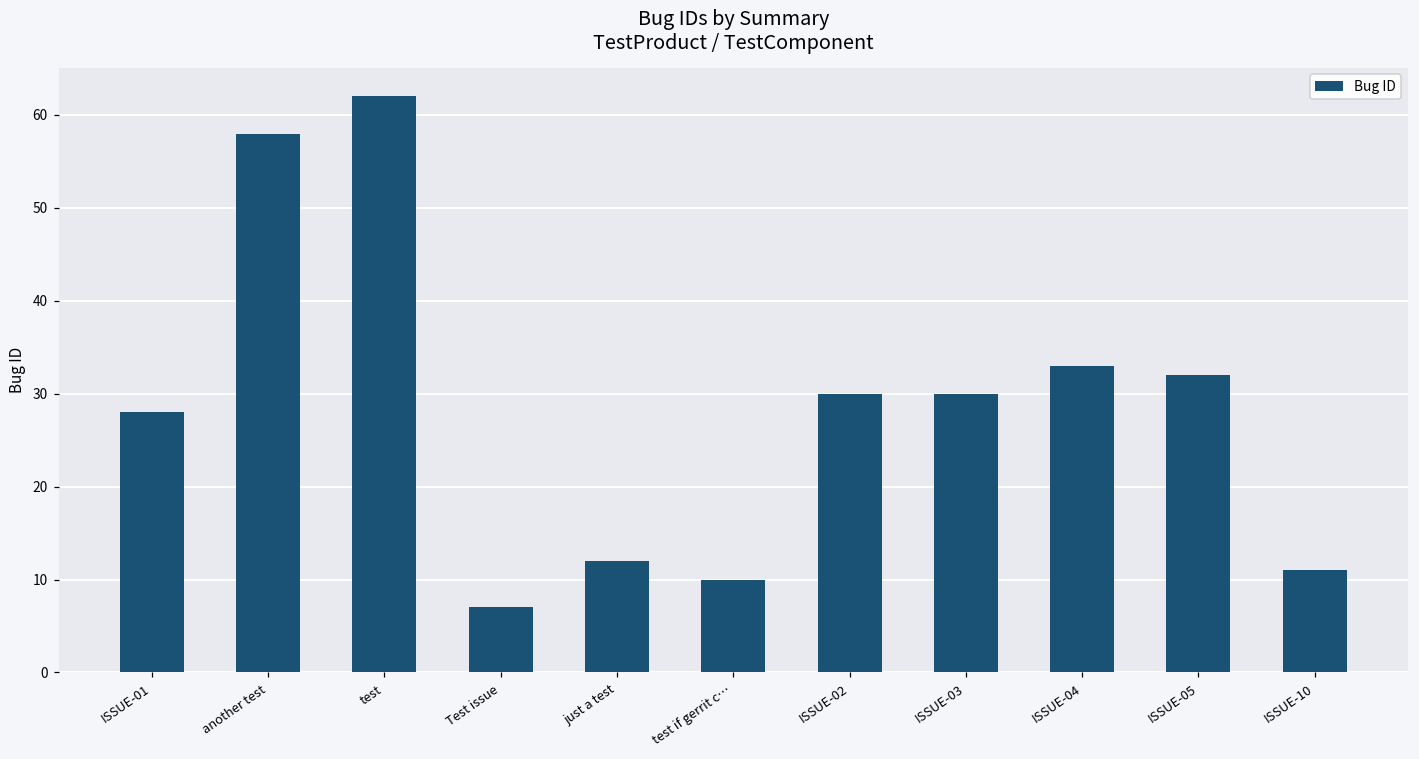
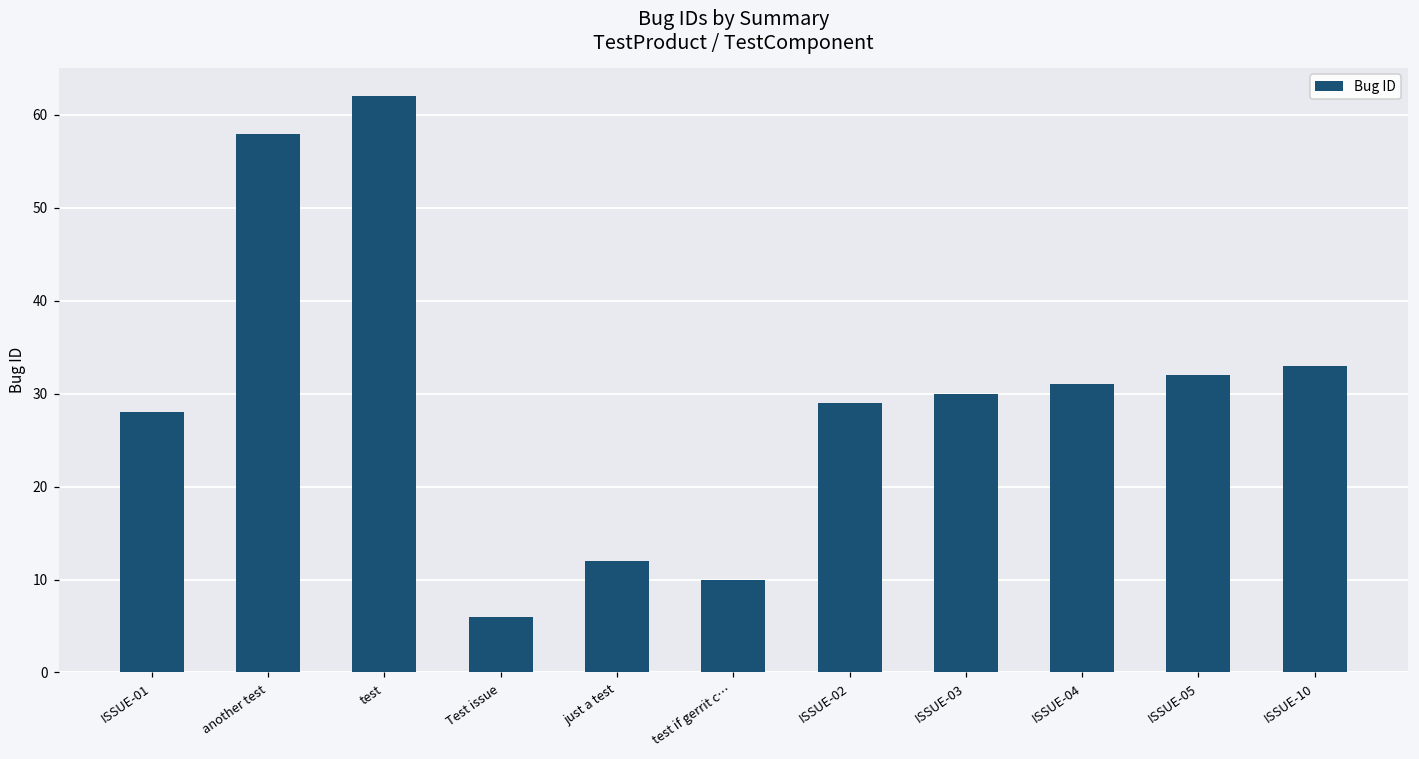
  {
    "ISSUE-01": 28,
    "another test": 58,
    "test": 62,
-   "Test issue": 7,
+   "Test issue": 6,
    "just a test": 12,
    "test if gerrit c…": 10,
-   "ISSUE-02": 30,
+   "ISSUE-02": 29,
    "ISSUE-03": 30,
-   "ISSUE-04": 33,
+   "ISSUE-04": 31,
    "ISSUE-05": 32,
-   "ISSUE-10": 11
+   "ISSUE-10": 33
  }
